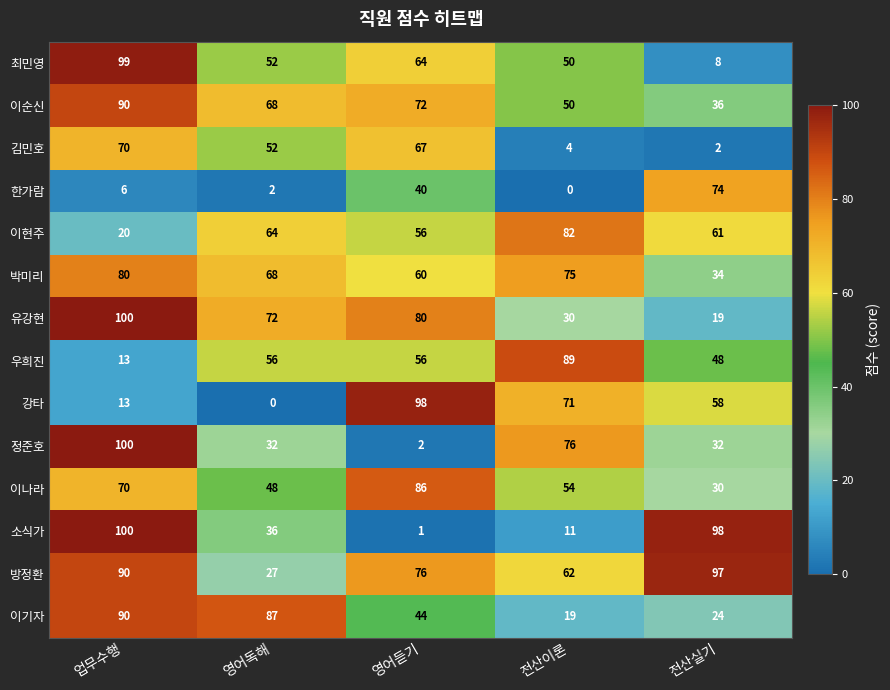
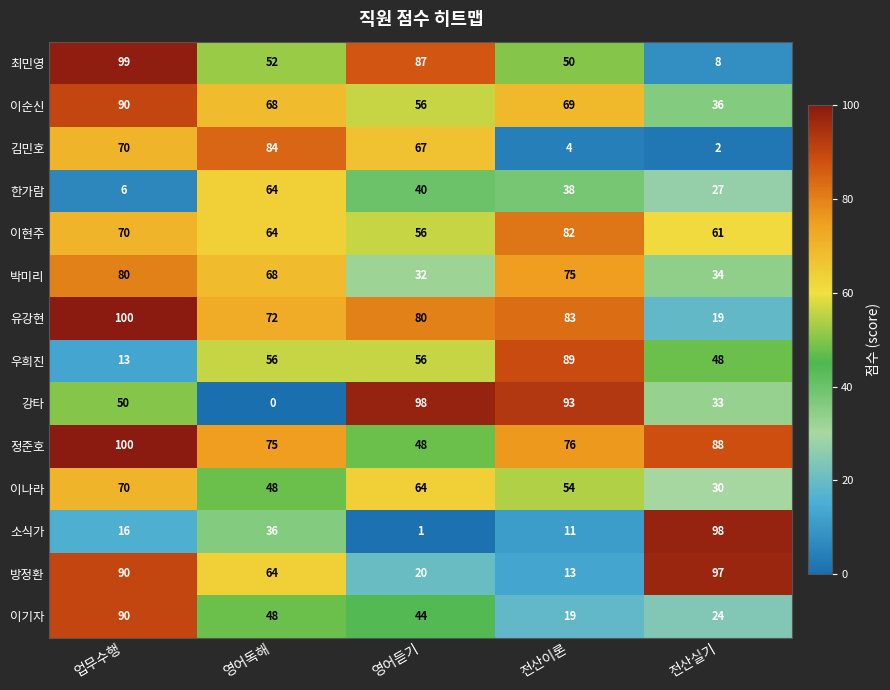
  {
    "최민영": {
      "업무수행": 99,
      "영어독해": 52,
-     "영어듣기": 64,
+     "영어듣기": 87,
      "전산이론": 50,
      "전산실기": 8
    },
    "이순신": {
      "업무수행": 90,
      "영어독해": 68,
-     "영어듣기": 72,
-     "전산이론": 50,
+     "영어듣기": 56,
+     "전산이론": 69,
      "전산실기": 36
    },
    "김민호": {
      "업무수행": 70,
-     "영어독해": 52,
+     "영어독해": 84,
      "영어듣기": 67,
      "전산이론": 4,
      "전산실기": 2
    },
    "한가람": {
      "업무수행": 6,
-     "영어독해": 2,
+     "영어독해": 64,
      "영어듣기": 40,
-     "전산이론": 0,
-     "전산실기": 74
+     "전산이론": 38,
+     "전산실기": 27
    },
    "이현주": {
-     "업무수행": 20,
+     "업무수행": 70,
      "영어독해": 64,
      "영어듣기": 56,
      "전산이론": 82,
      "전산실기": 61
    },
    "박미리": {
      "업무수행": 80,
      "영어독해": 68,
-     "영어듣기": 60,
+     "영어듣기": 32,
      "전산이론": 75,
      "전산실기": 34
    },
    "유강현": {
      "업무수행": 100,
      "영어독해": 72,
      "영어듣기": 80,
-     "전산이론": 30,
+     "전산이론": 83,
      "전산실기": 19
    },
    "우희진": {
      "업무수행": 13,
      "영어독해": 56,
      "영어듣기": 56,
      "전산이론": 89,
      "전산실기": 48
    },
    "강타": {
-     "업무수행": 13,
+     "업무수행": 50,
      "영어독해": 0,
      "영어듣기": 98,
-     "전산이론": 71,
-     "전산실기": 58
+     "전산이론": 93,
+     "전산실기": 33
    },
    "정준호": {
      "업무수행": 100,
-     "영어독해": 32,
-     "영어듣기": 2,
+     "영어독해": 75,
+     "영어듣기": 48,
      "전산이론": 76,
-     "전산실기": 32
+     "전산실기": 88
    },
    "이나라": {
      "업무수행": 70,
      "영어독해": 48,
-     "영어듣기": 86,
+     "영어듣기": 64,
      "전산이론": 54,
      "전산실기": 30
    },
    "소식가": {
-     "업무수행": 100,
+     "업무수행": 16,
      "영어독해": 36,
      "영어듣기": 1,
      "전산이론": 11,
      "전산실기": 98
    },
    "방정환": {
      "업무수행": 90,
-     "영어독해": 27,
-     "영어듣기": 76,
-     "전산이론": 62,
+     "영어독해": 64,
+     "영어듣기": 20,
+     "전산이론": 13,
      "전산실기": 97
    },
    "이기자": {
      "업무수행": 90,
-     "영어독해": 87,
+     "영어독해": 48,
      "영어듣기": 44,
      "전산이론": 19,
      "전산실기": 24
    }
  }
